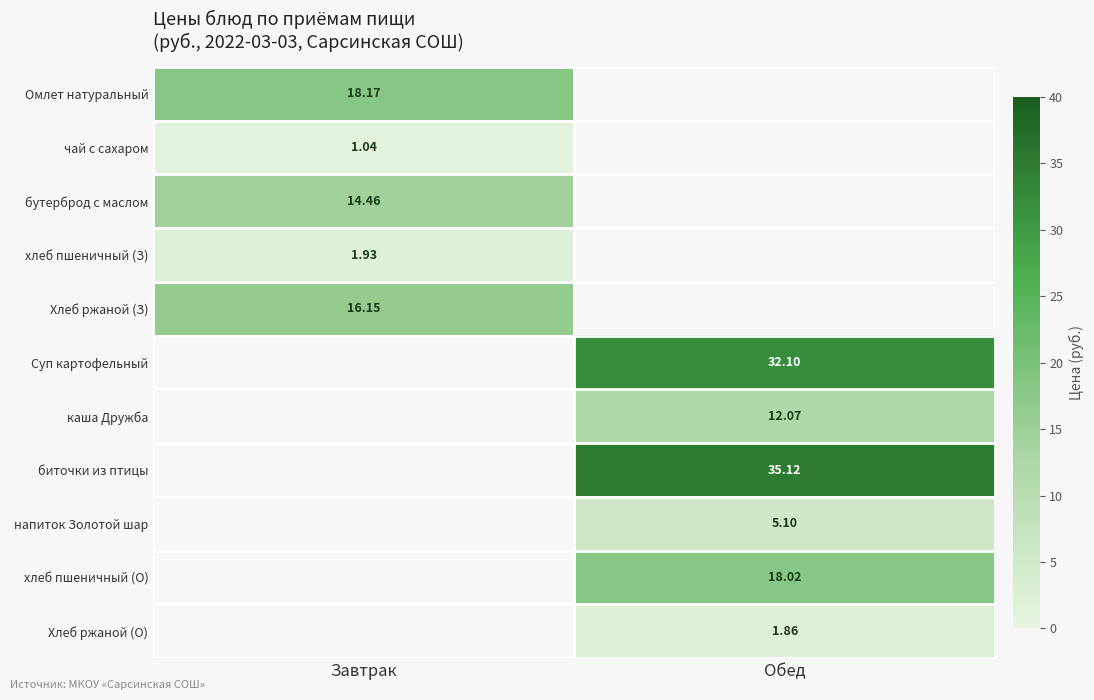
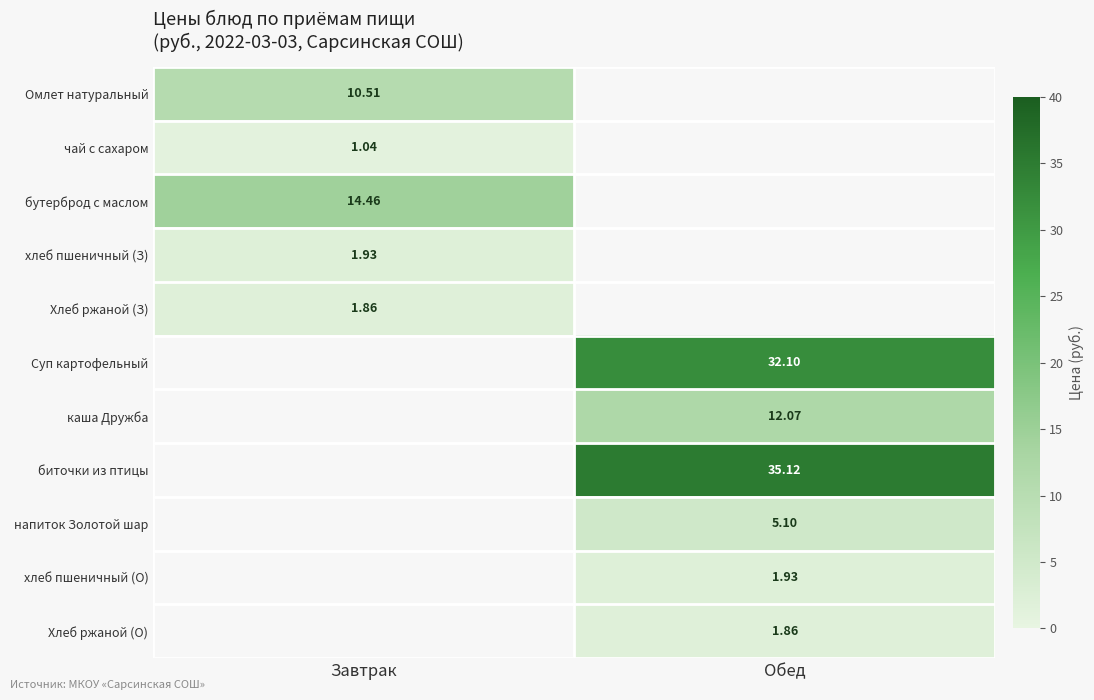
  {
    "Омлет натуральный": {
-     "Завтрак": 18.17
+     "Завтрак": 10.51
    },
    "чай с сахаром": {
      "Завтрак": 1.04
    },
    "бутерброд с маслом": {
      "Завтрак": 14.46
    },
    "хлеб пшеничный (З)": {
      "Завтрак": 1.93
    },
    "Хлеб ржаной (З)": {
-     "Завтрак": 16.15
+     "Завтрак": 1.86
    },
    "Суп картофельный": {
      "Обед": 32.10
    },
    "каша Дружба": {
      "Обед": 12.07
    },
    "биточки из птицы": {
      "Обед": 35.12
    },
    "напиток Золотой шар": {
      "Обед": 5.10
    },
    "хлеб пшеничный (О)": {
-     "Обед": 18.02
+     "Обед": 1.93
    },
    "Хлеб ржаной (О)": {
      "Обед": 1.86
    }
  }
